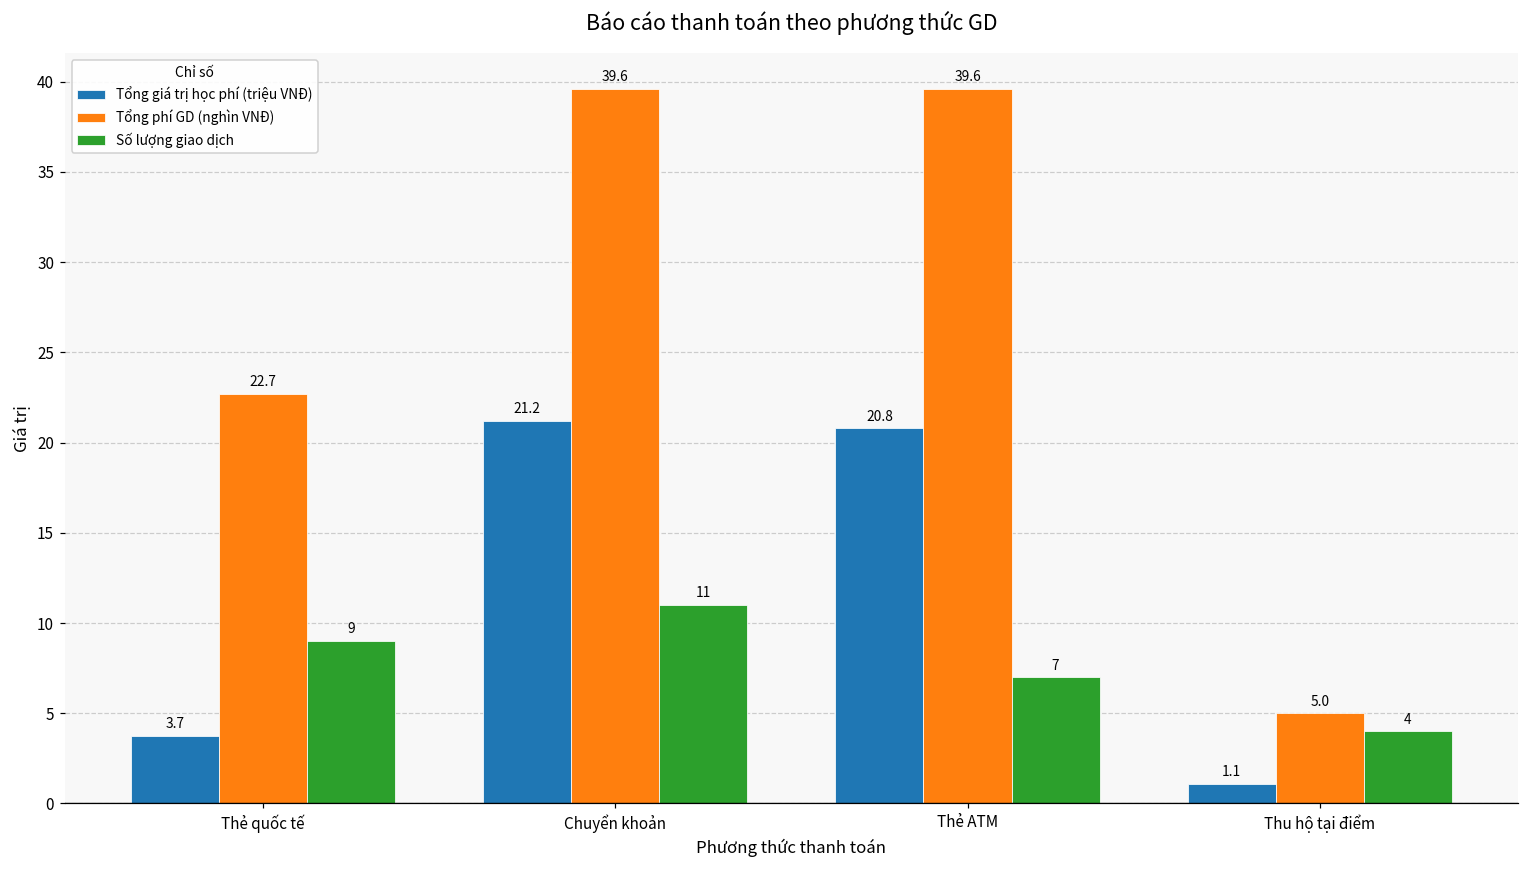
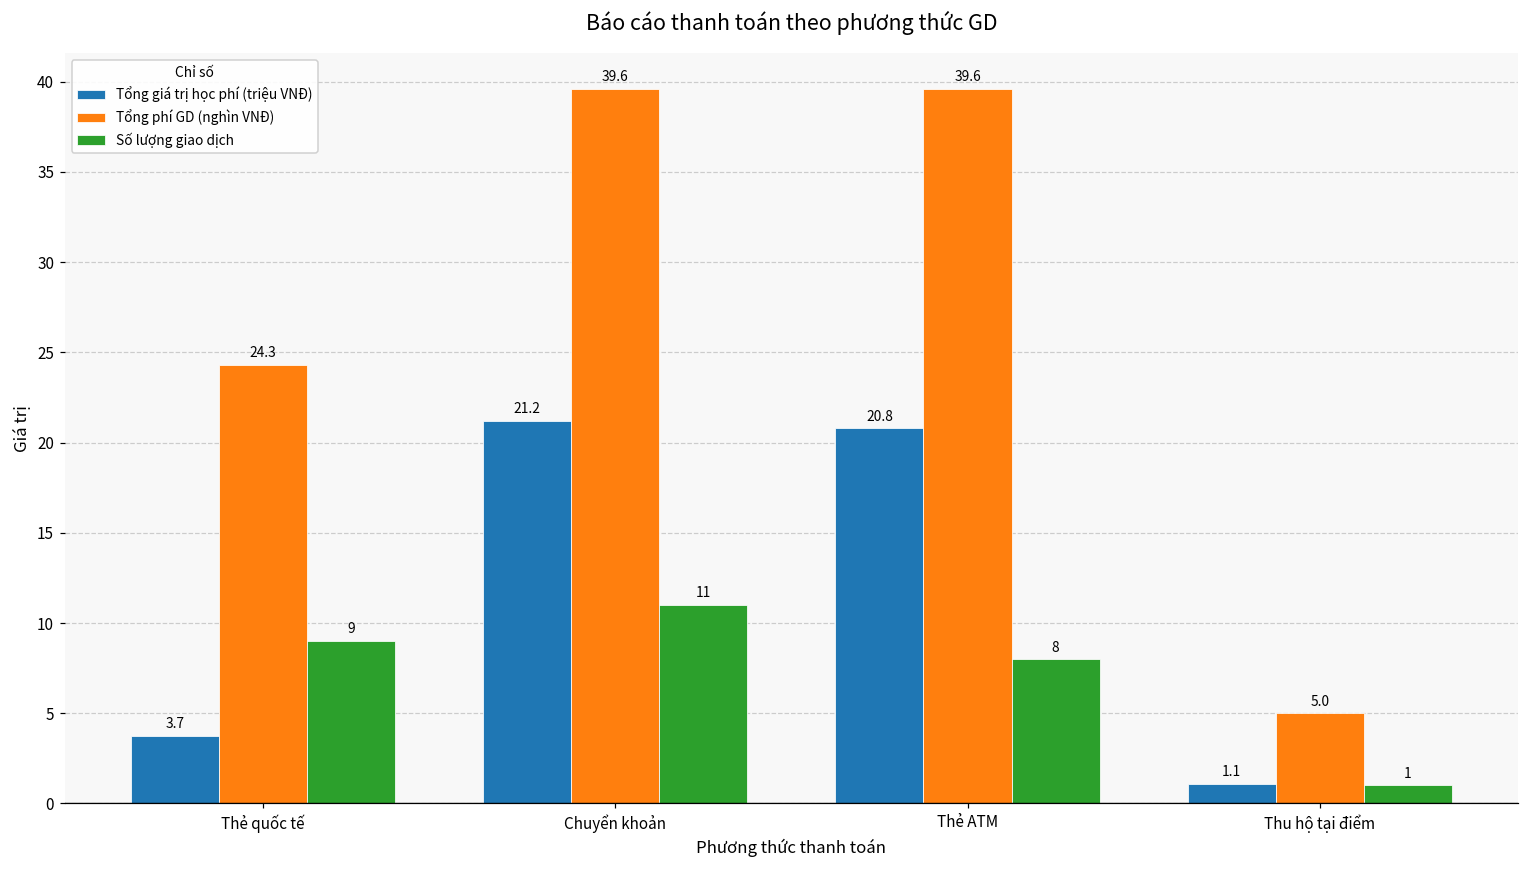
  {
    "Tổng giá trị học phí (triệu VNĐ)": {
      "Thẻ quốc tế": 3.7,
      "Chuyển khoản": 21.2,
      "Thẻ ATM": 20.8,
      "Thu hộ tại điểm": 1.1
    },
    "Tổng phí GD (nghìn VNĐ)": {
-     "Thẻ quốc tế": 22.7,
+     "Thẻ quốc tế": 24.3,
      "Chuyển khoản": 39.6,
      "Thẻ ATM": 39.6,
      "Thu hộ tại điểm": 5.0
    },
    "Số lượng giao dịch": {
      "Thẻ quốc tế": 9,
      "Chuyển khoản": 11,
-     "Thẻ ATM": 7,
-     "Thu hộ tại điểm": 4
+     "Thẻ ATM": 8,
+     "Thu hộ tại điểm": 1
    }
  }
